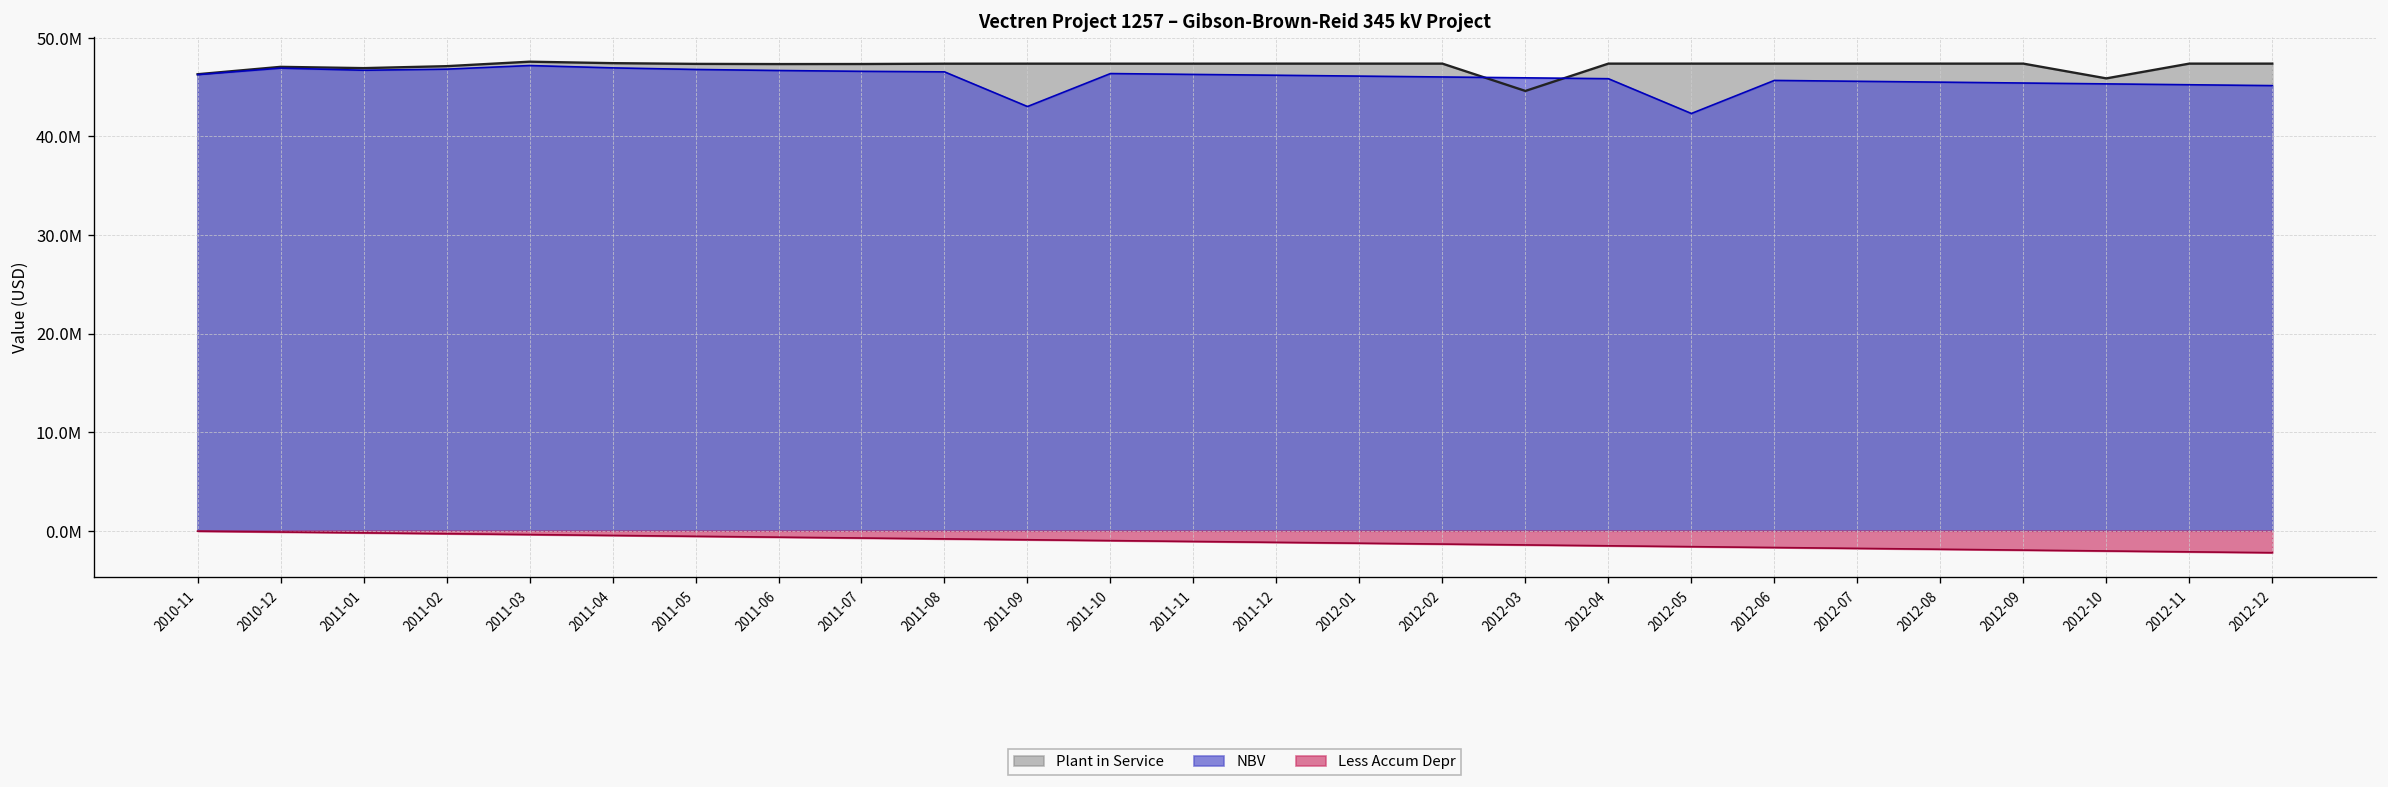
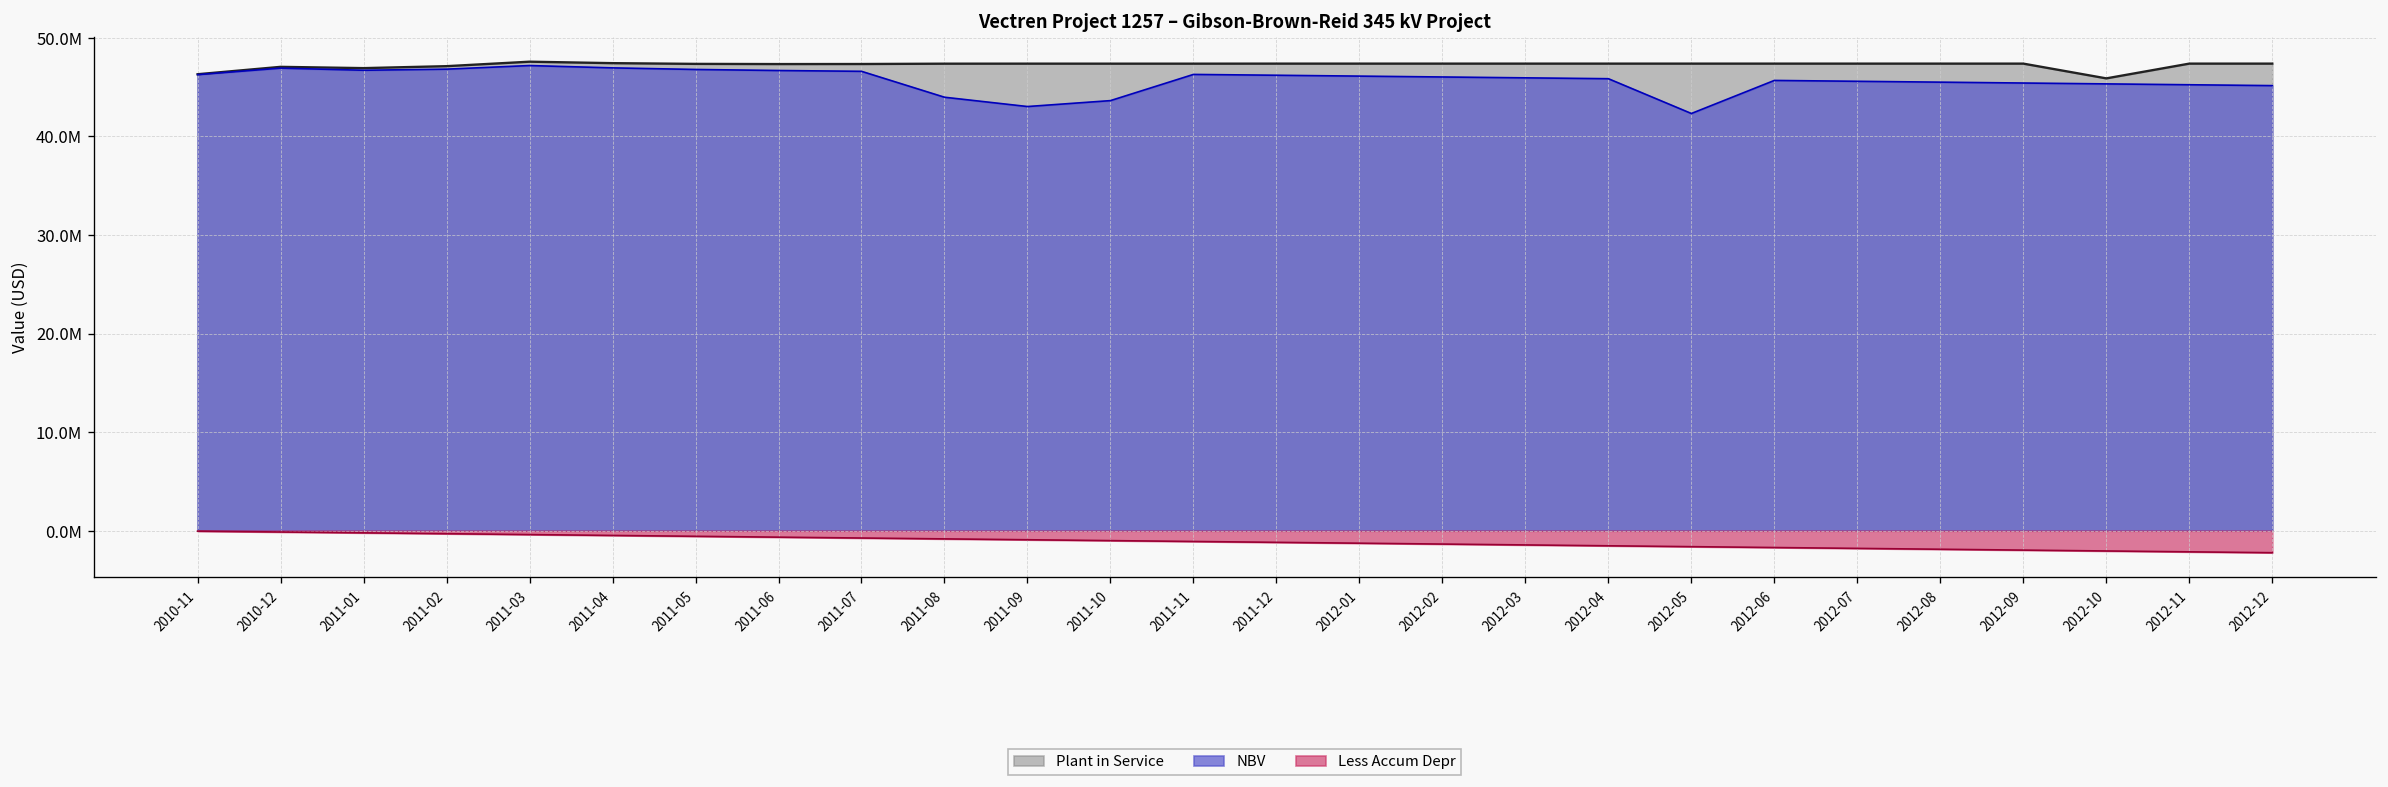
  {
    "Plant in Service": {
      "2011-03": 48000000,
      "2011-04": 47000000,
      "2011-05": 47000000,
      "2011-06": 47000000,
      "2011-07": 47000000,
      "2011-08": 47000000,
      "2011-09": 47000000,
      "2011-10": 47000000,
      "2011-11": 47000000,
      "2011-12": 47000000,
      "2012-01": 47000000,
      "2012-02": 47000000,
-     "2012-03": 45000000,
+     "2012-03": 47000000,
      "2012-04": 47000000,
      "2012-05": 47000000,
      "2012-06": 47000000,
      "2012-07": 47000000,
      "2012-08": 47000000,
      "2012-09": 47000000,
      "2012-10": 46000000,
      "2012-11": 47000000,
      "2012-12": 47000000
    },
    "NBV": {
      "2011-03": 47000000,
      "2011-04": 47000000,
      "2011-05": 47000000,
      "2011-06": 47000000,
      "2011-07": 47000000,
-     "2011-08": 47000000,
+     "2011-08": 44000000,
      "2011-09": 43000000,
-     "2011-10": 46000000,
+     "2011-10": 44000000,
      "2011-11": 46000000,
      "2011-12": 46000000,
      "2012-01": 46000000,
      "2012-02": 46000000,
      "2012-03": 46000000,
      "2012-04": 46000000,
      "2012-05": 42000000,
      "2012-06": 46000000,
      "2012-07": 46000000,
      "2012-08": 45000000,
      "2012-09": 45000000,
      "2012-10": 45000000,
      "2012-11": 45000000,
      "2012-12": 45000000
    }
  }
